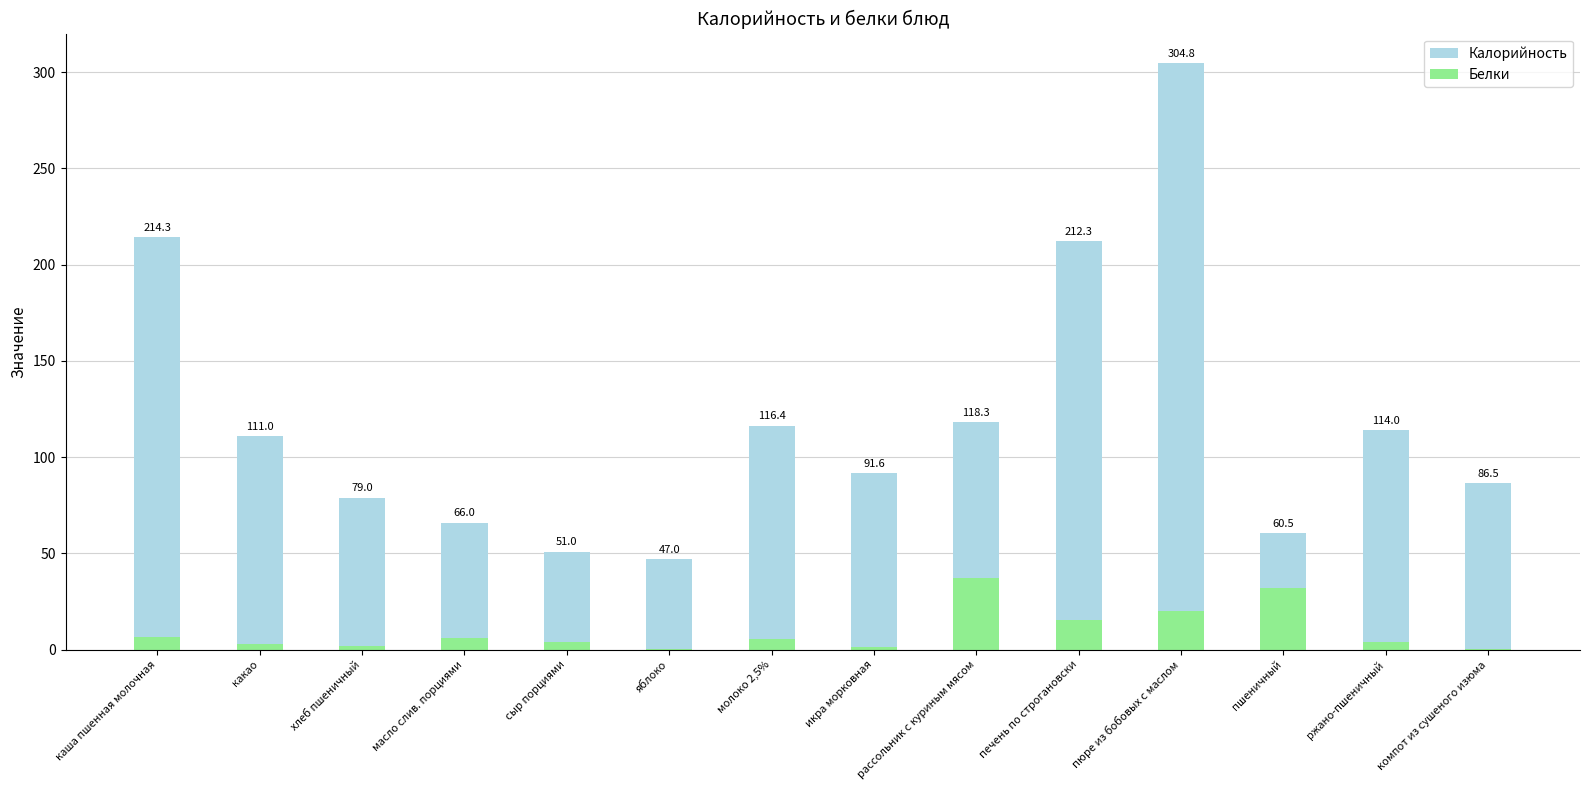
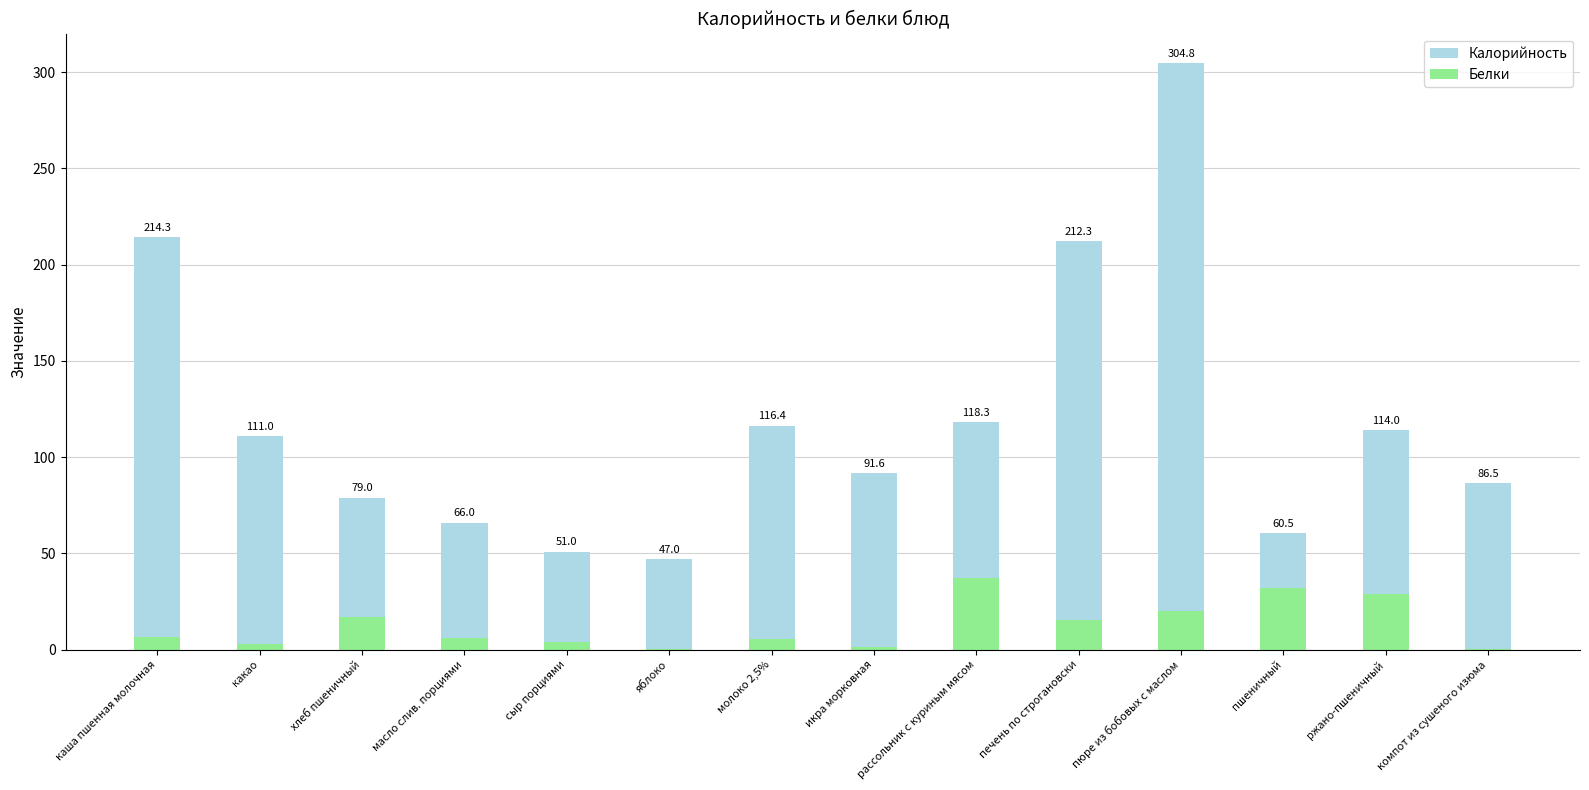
  {
    "Калорийность": {
      "каша пшенная молочная": 214.3,
      "какао": 111.0,
      "хлеб пшеничный": 79.0,
      "масло слив. порциями": 66.0,
      "сыр порциями": 51.0,
      "яблоко": 47.0,
      "молоко 2,5%": 116.4,
      "икра морковная": 91.6,
      "рассольник с куриным мясом": 118.3,
      "печень по строгановски": 212.3,
      "пюре из бобовых с маслом": 304.8,
      "пшеничный": 60.5,
      "ржано-пшеничный": 114.0,
      "компот из сушеного изюма": 86.5
    },
    "Белки": {
-     "хлеб пшеничный": 2,
-     "ржано-пшеничный": 4
+     "хлеб пшеничный": 17,
+     "ржано-пшеничный": 29
    }
  }
